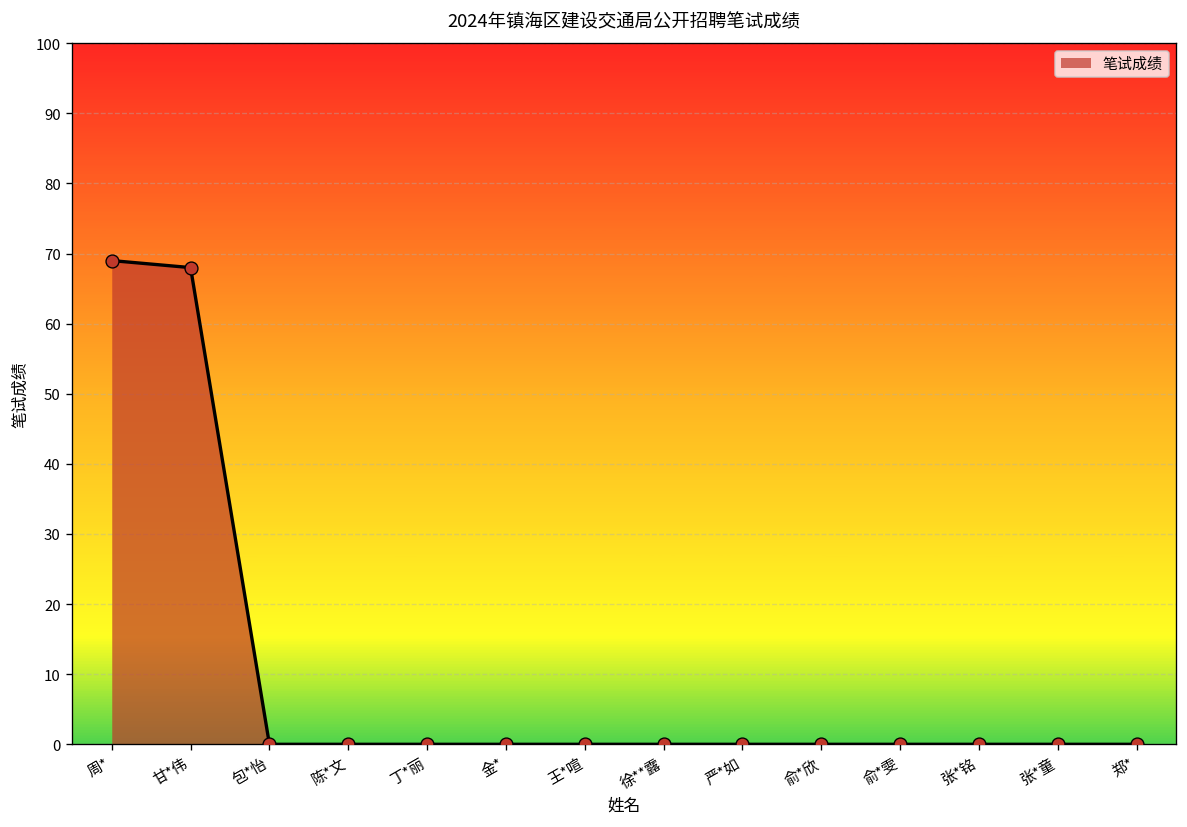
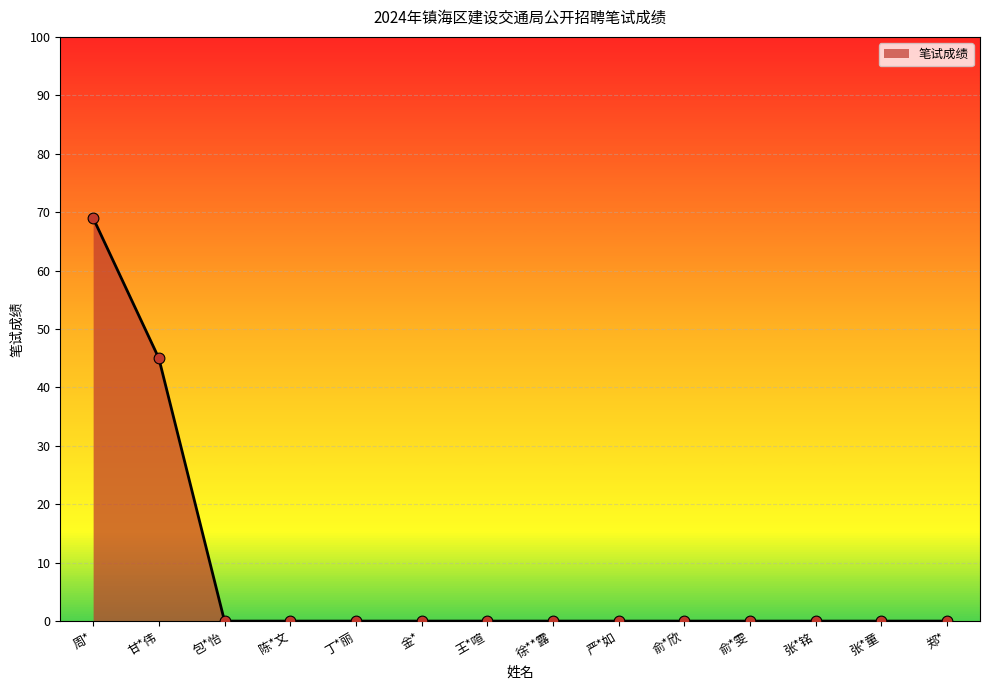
  {
    "周*": 69,
-   "甘*伟": 68,
+   "甘*伟": 45,
    "包*怡": 0,
    "陈*文": 0,
    "丁*丽": 0,
    "金*": 0,
    "王*喧": 0,
    "徐**露": 0,
    "严*如": 0,
    "俞*欣": 0,
    "俞*雯": 0,
    "张*铭": 0,
    "张*童": 0,
    "郑*": 0
  }
